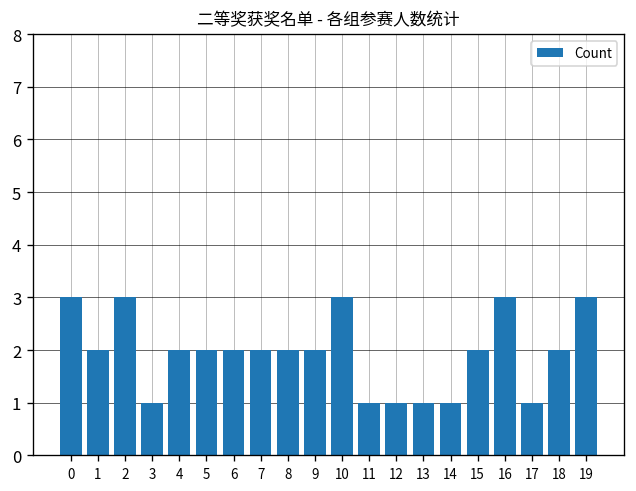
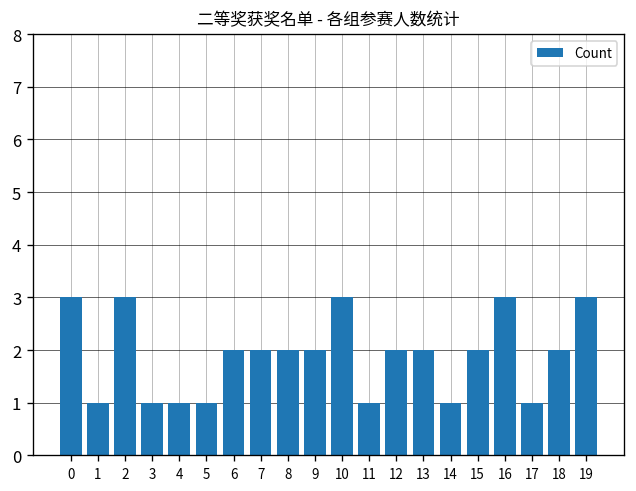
  {
    "0": 3,
-   "1": 2,
+   "1": 1,
    "2": 3,
    "3": 1,
-   "4": 2,
-   "5": 2,
+   "4": 1,
+   "5": 1,
    "6": 2,
    "7": 2,
    "8": 2,
    "9": 2,
    "10": 3,
    "11": 1,
-   "12": 1,
-   "13": 1,
+   "12": 2,
+   "13": 2,
    "14": 1,
    "15": 2,
    "16": 3,
    "17": 1,
    "18": 2,
    "19": 3
  }
